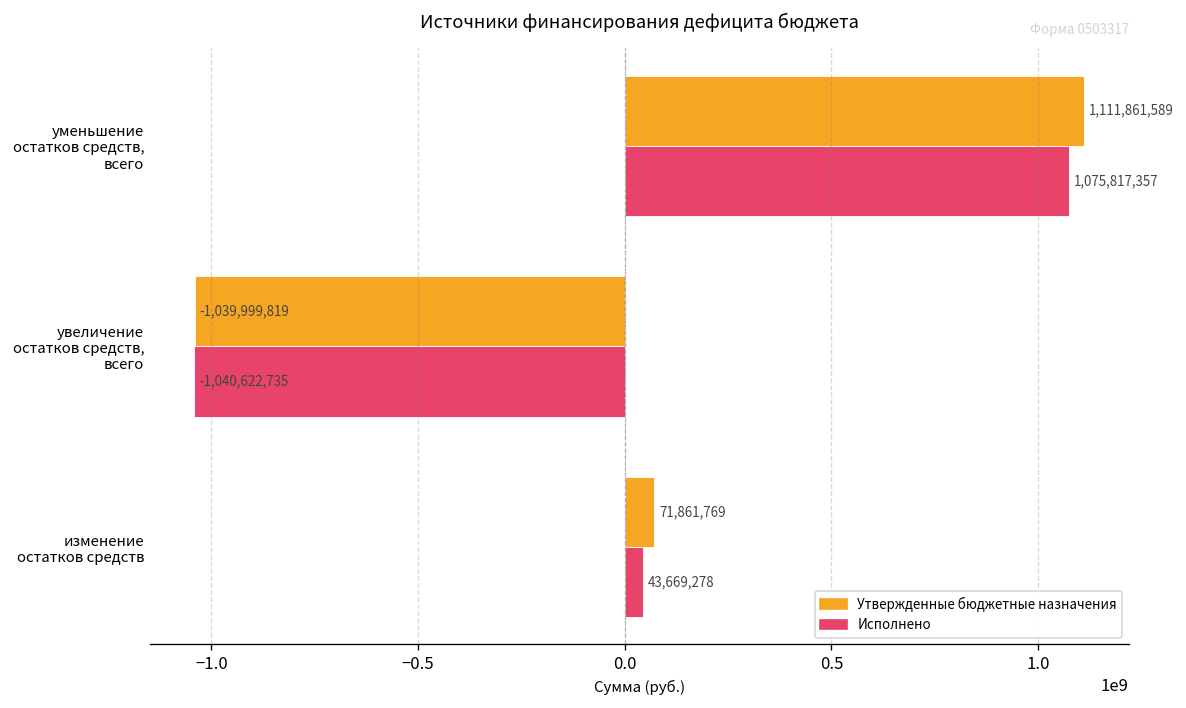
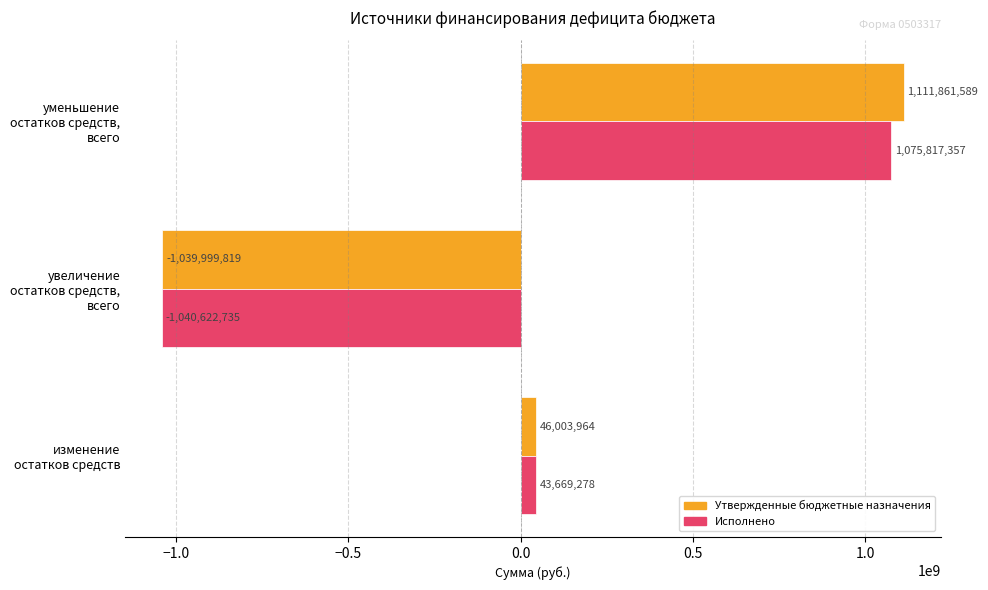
  {
    "Утвержденные бюджетные назначения": {
      "уменьшение остатков средств, всего": "1,111,861,589",
      "увеличение остатков средств, всего": "-1,039,999,819",
-     "изменение остатков средств": "71,861,769"
+     "изменение остатков средств": "46,003,964"
    },
    "Исполнено": {
      "уменьшение остатков средств, всего": "1,075,817,357",
      "увеличение остатков средств, всего": "-1,040,622,735",
      "изменение остатков средств": "43,669,278"
    }
  }
